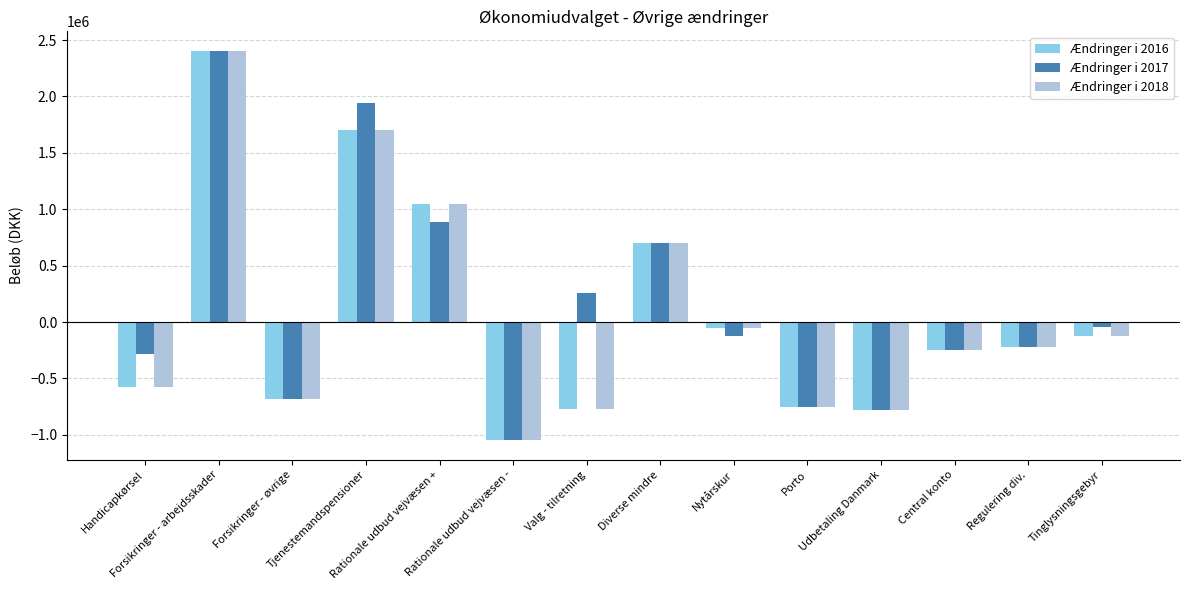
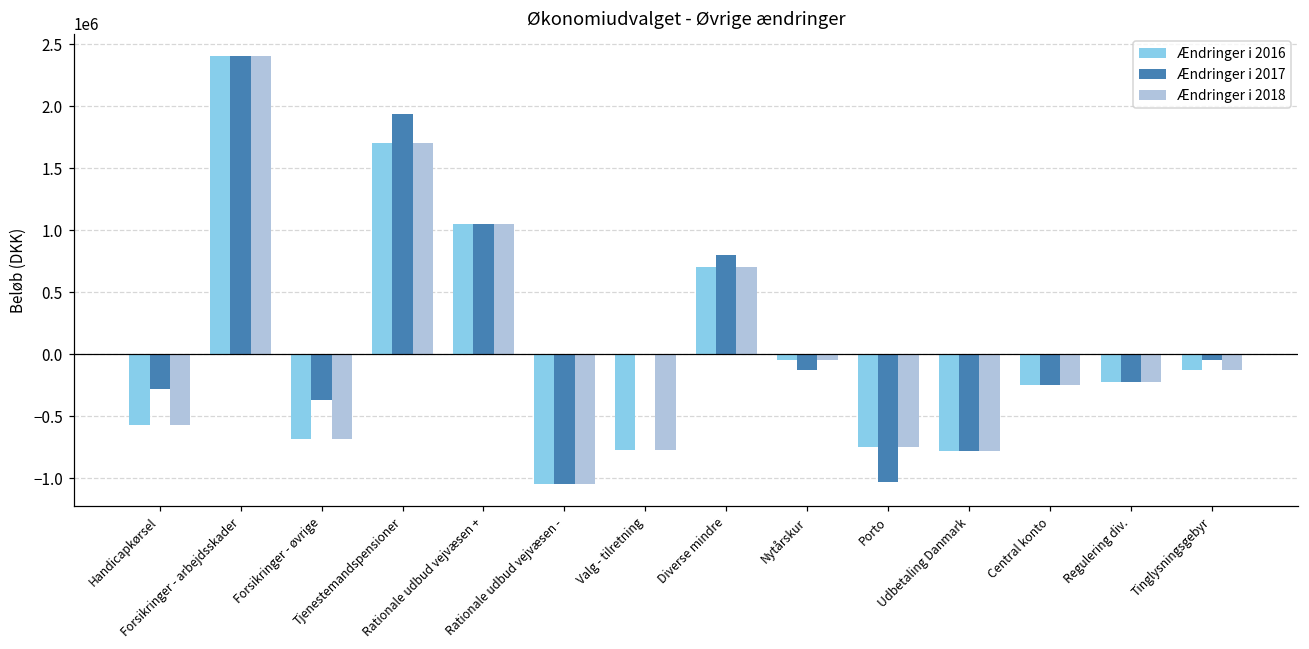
  {
    "Ændringer i 2017": {
      "Handicapkørsel": -280000,
      "Forsikringer - arbejdsskader": 2410000,
-     "Forsikringer - øvrige": -680000,
+     "Forsikringer - øvrige": -370000,
      "Tjenestemandspensioner": 1940000,
-     "Rationale udbud vejvæsen +": 890000,
+     "Rationale udbud vejvæsen +": 1050000,
      "Rationale udbud vejvæsen -": -1050000,
-     "Valg - tilretning": 260000,
-     "Diverse mindre": 700000,
+     "Valg - tilretning": 0,
+     "Diverse mindre": 800000,
      "Nytårskur": -130000,
-     "Porto": -750000,
+     "Porto": -1030000,
      "Udbetaling Danmark": -780000,
      "Central konto": -250000,
      "Regulering div.": -230000,
      "Tinglysningsgebyr": -50000
    }
  }
